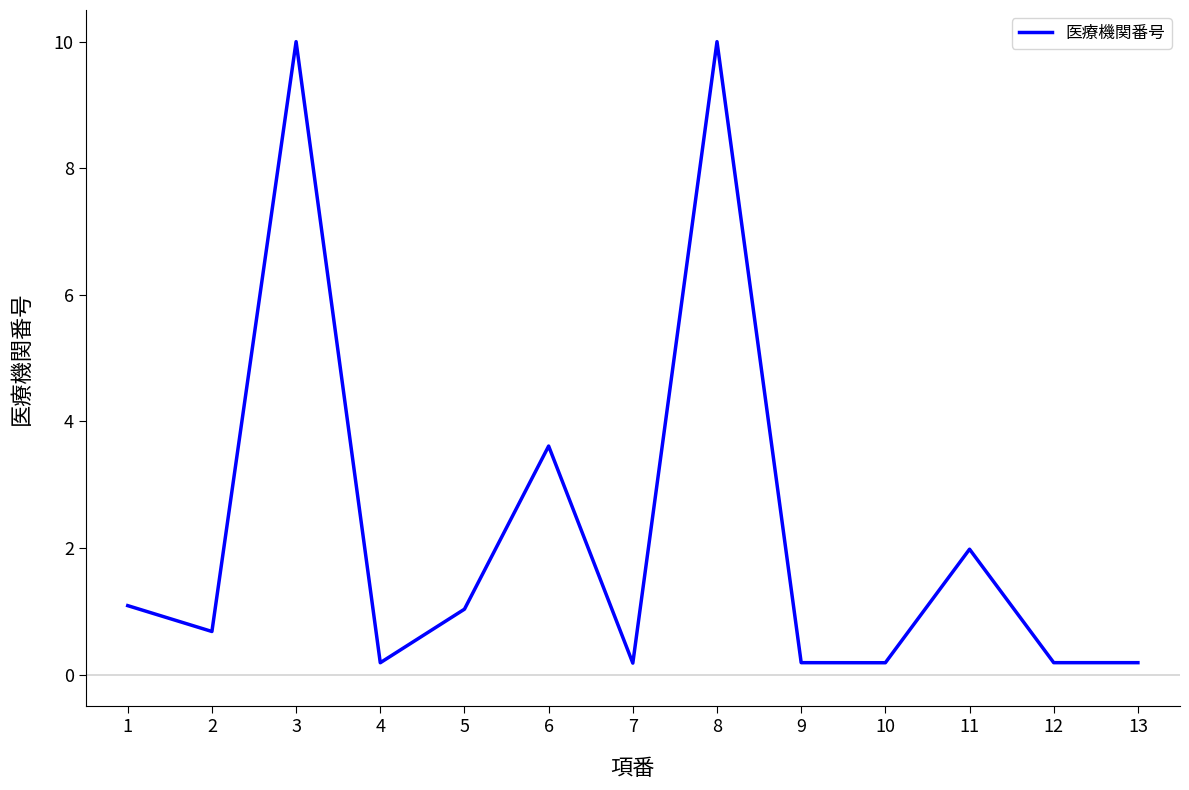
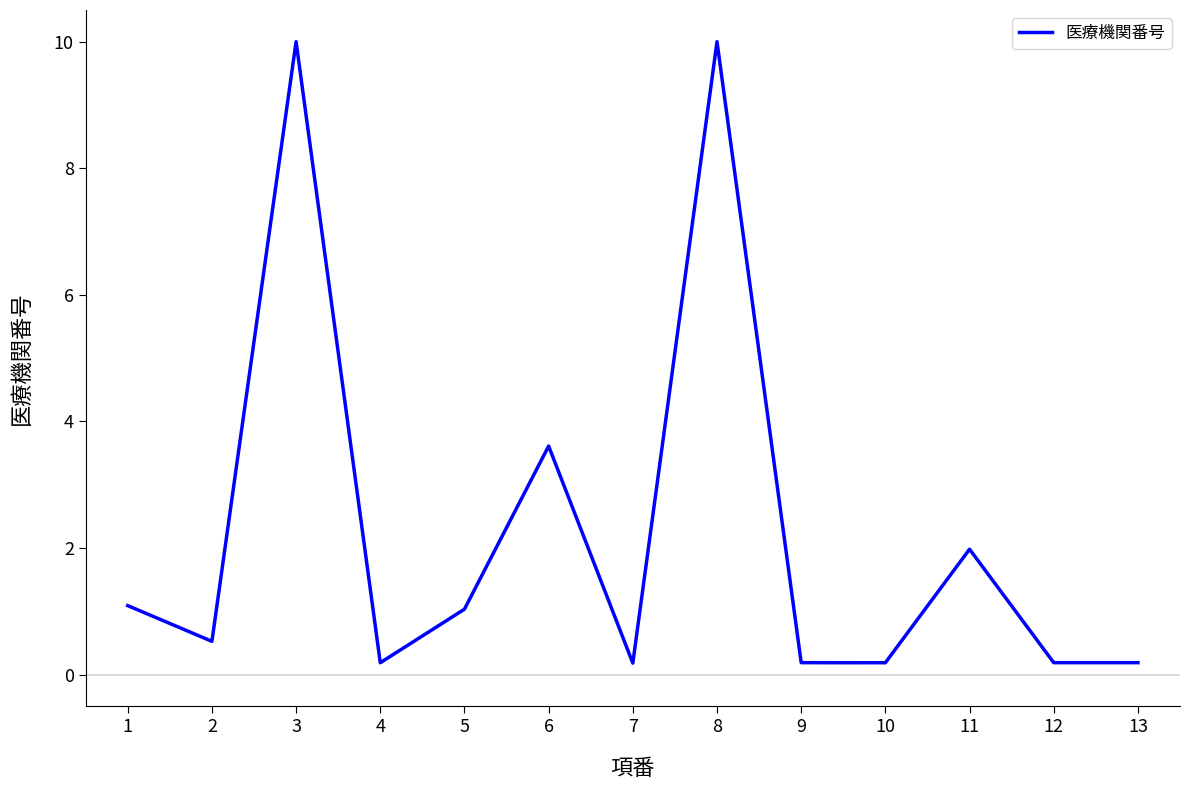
  {
    "1": 1.1,
-   "2": 0.7,
+   "2": 0.5,
    "3": 10.0,
    "4": 0.2,
    "5": 1.0,
    "6": 3.6,
    "7": 0.2,
    "8": 10.0,
    "9": 0.2,
    "10": 0.2,
    "11": 2.0,
    "12": 0.2,
    "13": 0.2
  }
